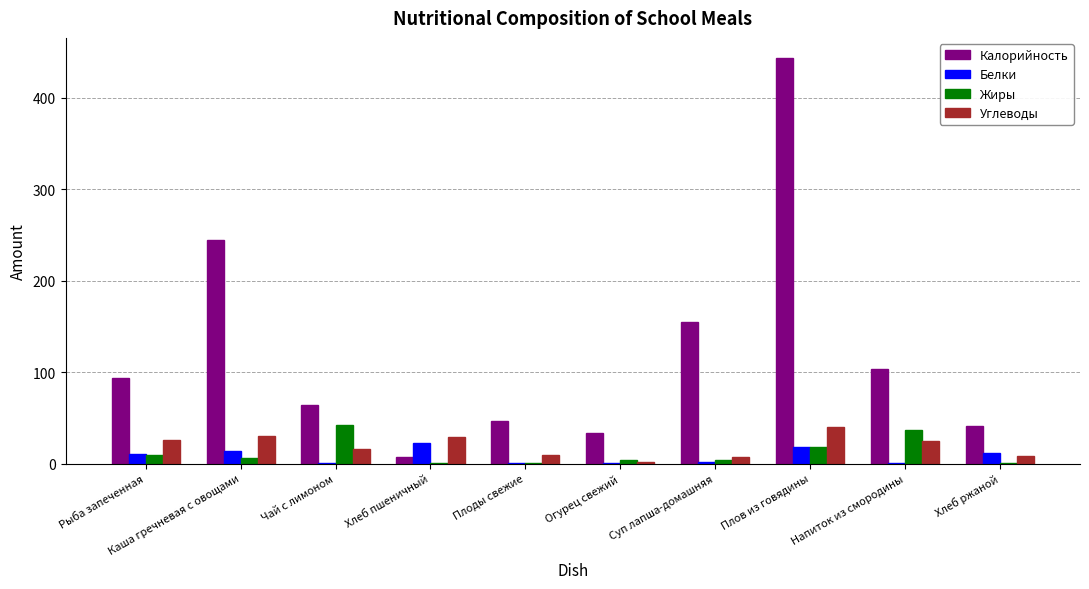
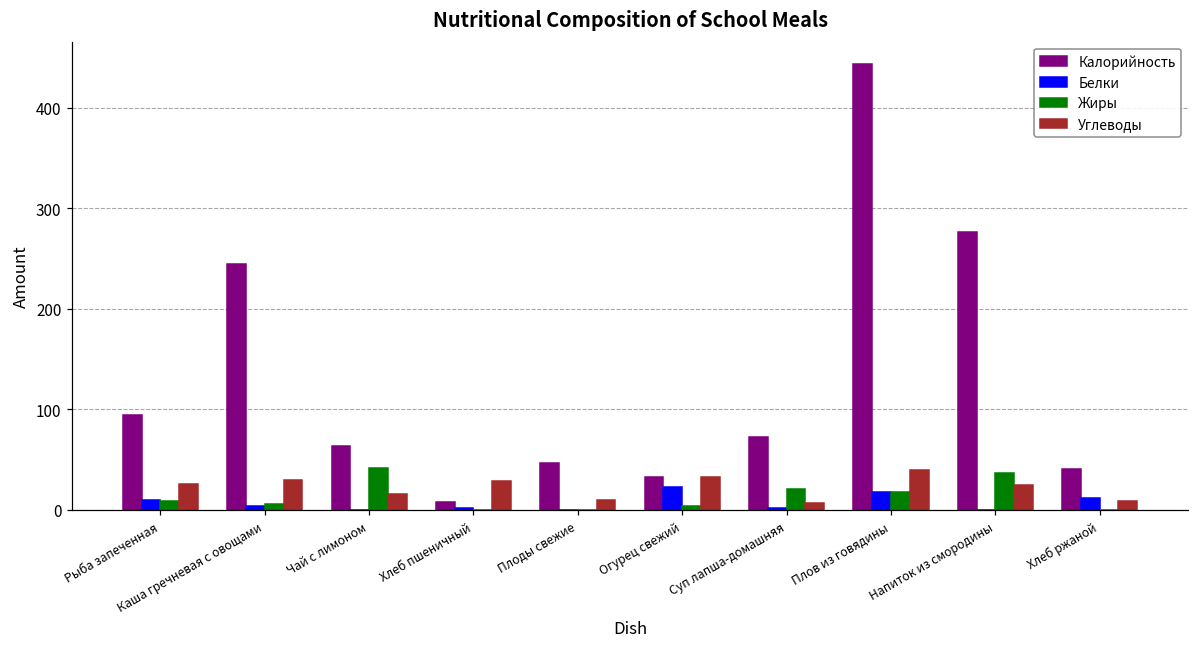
  {
    "Калорийность": {
      "Рыба запеченная": 90,
      "Каша гречневая с овощами": 240,
      "Чай с лимоном": 60,
      "Хлеб пшеничный": 10,
      "Плоды свежие": 50,
      "Огурец свежий": 30,
-     "Суп лапша-домашняя": 150,
+     "Суп лапша-домашняя": 70,
      "Плов из говядины": 440,
-     "Напиток из смородины": 100,
+     "Напиток из смородины": 280,
      "Хлеб ржаной": 40
    },
    "Белки": {
      "Рыба запеченная": 10,
-     "Каша гречневая с овощами": 10,
-     "Хлеб пшеничный": 20,
-     "Огурец свежий": 0,
+     "Каша гречневая с овощами": 0,
+     "Хлеб пшеничный": 0,
+     "Огурец свежий": 20,
      "Плов из говядины": 20,
      "Хлеб ржаной": 10
    },
    "Жиры": {
      "Рыба запеченная": 10,
      "Каша гречневая с овощами": 10,
      "Чай с лимоном": 40,
      "Огурец свежий": 0,
-     "Суп лапша-домашняя": 0,
+     "Суп лапша-домашняя": 20,
      "Плов из говядины": 20,
      "Напиток из смородины": 40
    },
    "Углеводы": {
      "Рыба запеченная": 30,
      "Каша гречневая с овощами": 30,
      "Чай с лимоном": 20,
      "Хлеб пшеничный": 30,
      "Плоды свежие": 10,
-     "Огурец свежий": 0,
+     "Огурец свежий": 30,
      "Суп лапша-домашняя": 10,
      "Плов из говядины": 40,
      "Напиток из смородины": 30,
      "Хлеб ржаной": 10
    }
  }
